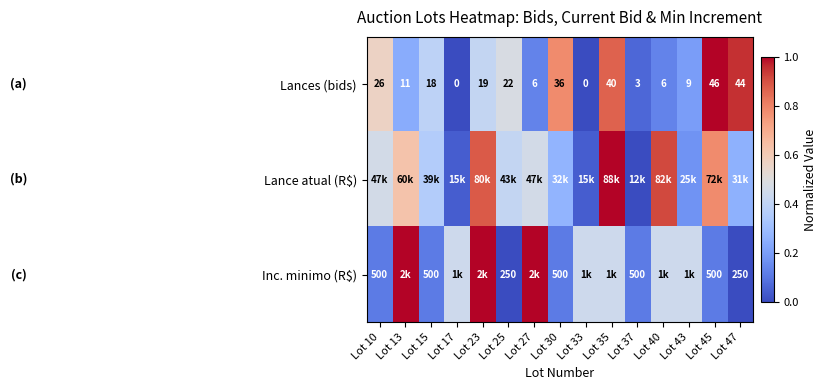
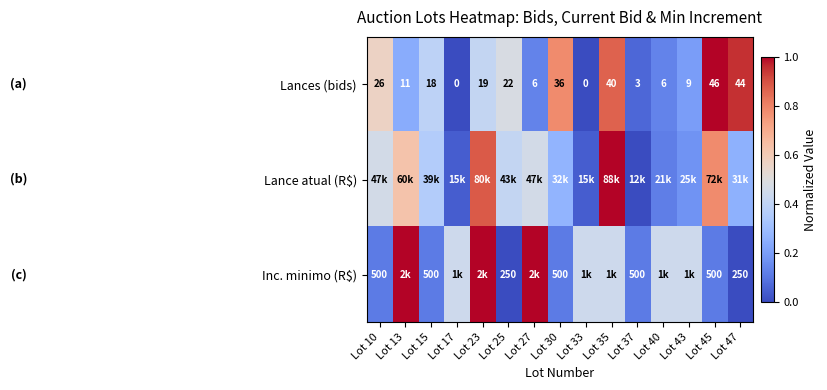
  {
    "Lances (bids)": {
      "Lot 10": "26",
      "Lot 13": "11",
      "Lot 15": "18",
      "Lot 17": "0",
      "Lot 23": "19",
      "Lot 25": "22",
      "Lot 27": "6",
      "Lot 30": "36",
      "Lot 33": "0",
      "Lot 35": "40",
      "Lot 37": "3",
      "Lot 40": "6",
      "Lot 43": "9",
      "Lot 45": "46",
      "Lot 47": "44"
    },
    "Lance atual (R$)": {
      "Lot 10": "47k",
      "Lot 13": "60k",
      "Lot 15": "39k",
      "Lot 17": "15k",
      "Lot 23": "80k",
      "Lot 25": "43k",
      "Lot 27": "47k",
      "Lot 30": "32k",
      "Lot 33": "15k",
      "Lot 35": "88k",
      "Lot 37": "12k",
-     "Lot 40": "82k",
+     "Lot 40": "21k",
      "Lot 43": "25k",
      "Lot 45": "72k",
      "Lot 47": "31k"
    },
    "Inc. minimo (R$)": {
      "Lot 10": "500",
      "Lot 13": "2k",
      "Lot 15": "500",
      "Lot 17": "1k",
      "Lot 23": "2k",
      "Lot 25": "250",
      "Lot 27": "2k",
      "Lot 30": "500",
      "Lot 33": "1k",
      "Lot 35": "1k",
      "Lot 37": "500",
      "Lot 40": "1k",
      "Lot 43": "1k",
      "Lot 45": "500",
      "Lot 47": "250"
    }
  }
